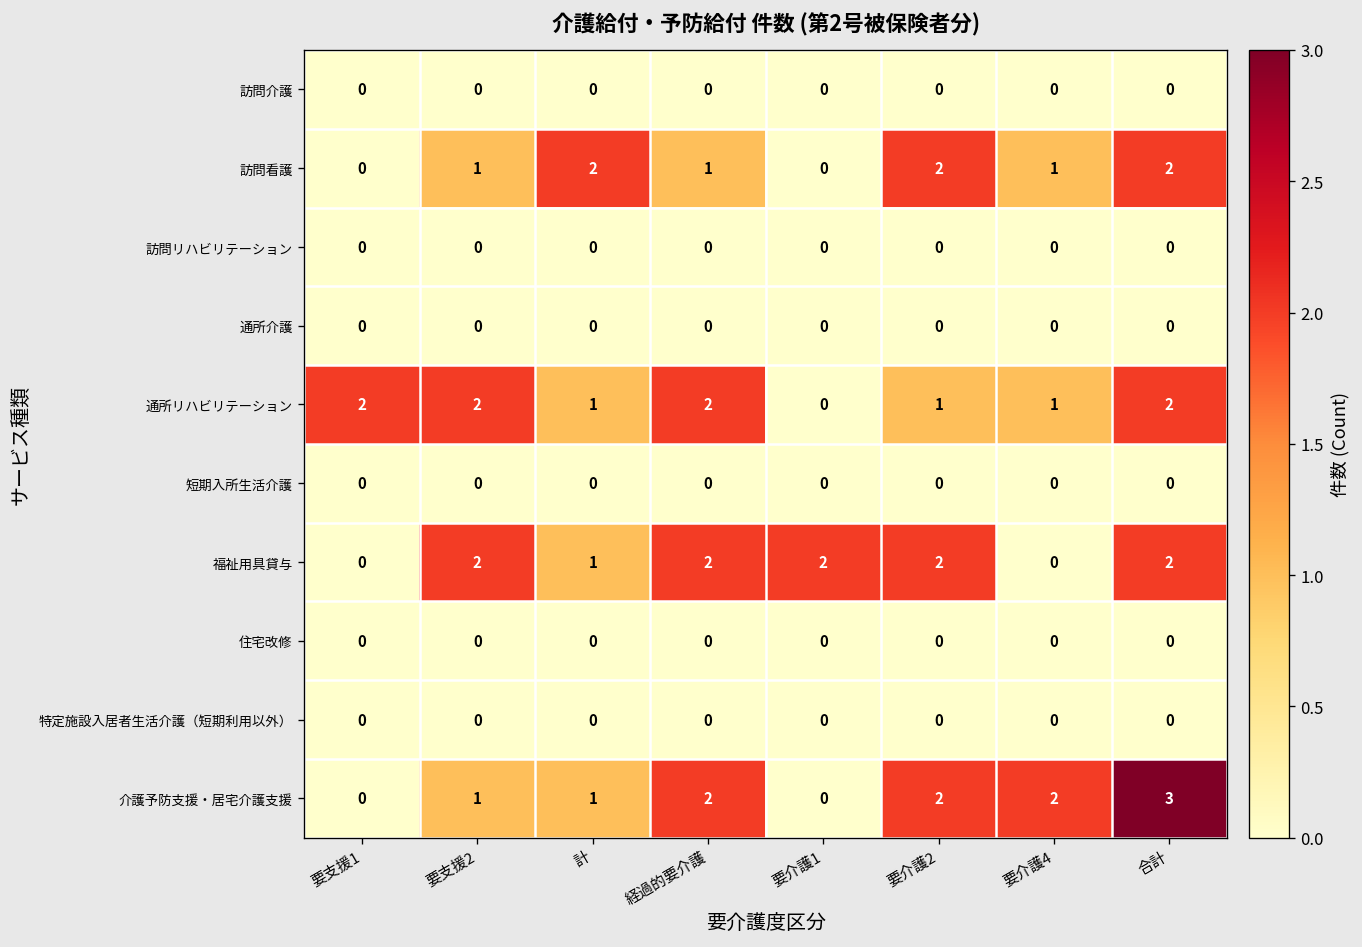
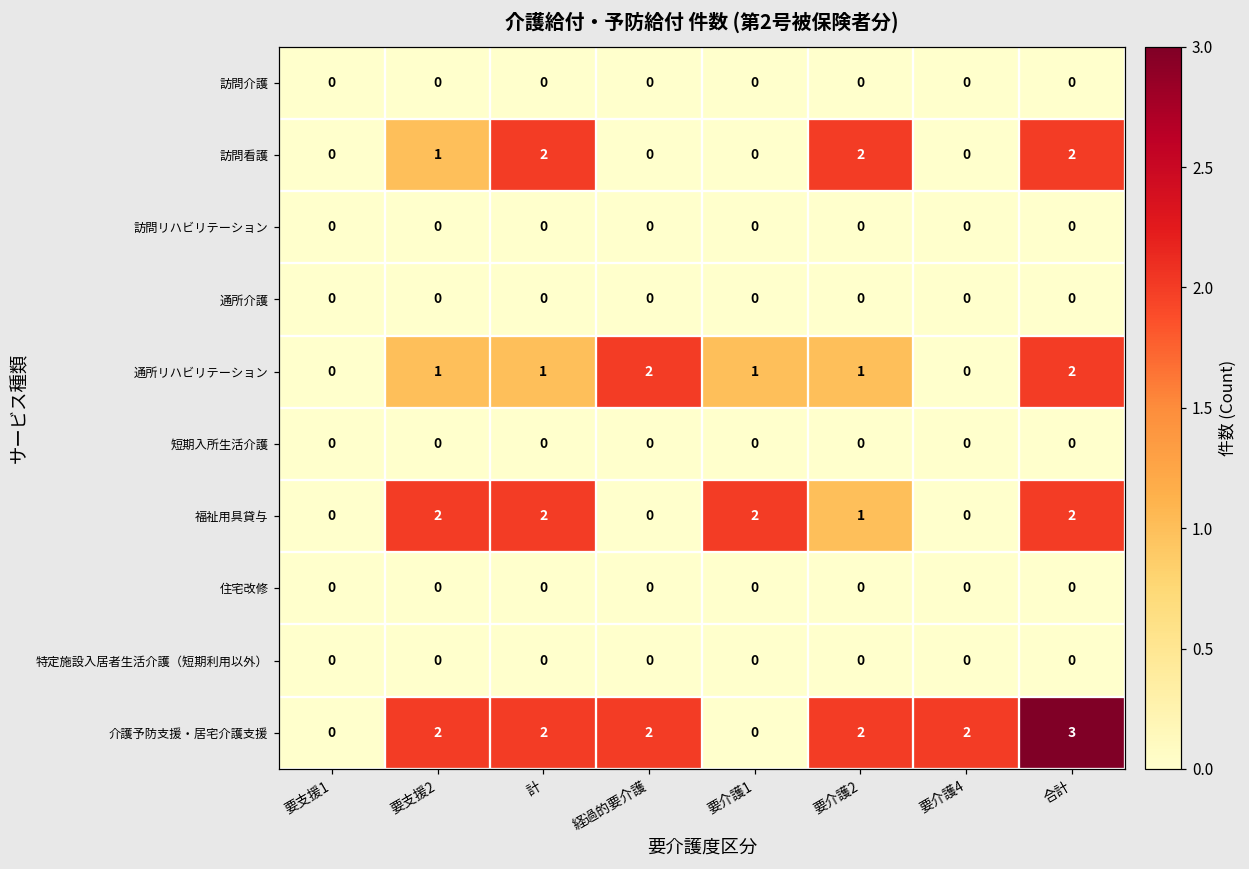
  {
    "訪問介護": {
      "要支援1": 0,
      "要支援2": 0,
      "計": 0,
      "経過的要介護": 0,
      "要介護1": 0,
      "要介護2": 0,
      "要介護4": 0,
      "合計": 0
    },
    "訪問看護": {
      "要支援1": 0,
      "要支援2": 1,
      "計": 2,
-     "経過的要介護": 1,
+     "経過的要介護": 0,
      "要介護1": 0,
      "要介護2": 2,
-     "要介護4": 1,
+     "要介護4": 0,
      "合計": 2
    },
    "訪問リハビリテーション": {
      "要支援1": 0,
      "要支援2": 0,
      "計": 0,
      "経過的要介護": 0,
      "要介護1": 0,
      "要介護2": 0,
      "要介護4": 0,
      "合計": 0
    },
    "通所介護": {
      "要支援1": 0,
      "要支援2": 0,
      "計": 0,
      "経過的要介護": 0,
      "要介護1": 0,
      "要介護2": 0,
      "要介護4": 0,
      "合計": 0
    },
    "通所リハビリテーション": {
-     "要支援1": 2,
-     "要支援2": 2,
+     "要支援1": 0,
+     "要支援2": 1,
      "計": 1,
      "経過的要介護": 2,
-     "要介護1": 0,
+     "要介護1": 1,
      "要介護2": 1,
-     "要介護4": 1,
+     "要介護4": 0,
      "合計": 2
    },
    "短期入所生活介護": {
      "要支援1": 0,
      "要支援2": 0,
      "計": 0,
      "経過的要介護": 0,
      "要介護1": 0,
      "要介護2": 0,
      "要介護4": 0,
      "合計": 0
    },
    "福祉用具貸与": {
      "要支援1": 0,
      "要支援2": 2,
-     "計": 1,
-     "経過的要介護": 2,
+     "計": 2,
+     "経過的要介護": 0,
      "要介護1": 2,
-     "要介護2": 2,
+     "要介護2": 1,
      "要介護4": 0,
      "合計": 2
    },
    "住宅改修": {
      "要支援1": 0,
      "要支援2": 0,
      "計": 0,
      "経過的要介護": 0,
      "要介護1": 0,
      "要介護2": 0,
      "要介護4": 0,
      "合計": 0
    },
    "特定施設入居者生活介護（短期利用以外）": {
      "要支援1": 0,
      "要支援2": 0,
      "計": 0,
      "経過的要介護": 0,
      "要介護1": 0,
      "要介護2": 0,
      "要介護4": 0,
      "合計": 0
    },
    "介護予防支援・居宅介護支援": {
      "要支援1": 0,
-     "要支援2": 1,
-     "計": 1,
+     "要支援2": 2,
+     "計": 2,
      "経過的要介護": 2,
      "要介護1": 0,
      "要介護2": 2,
      "要介護4": 2,
      "合計": 3
    }
  }
